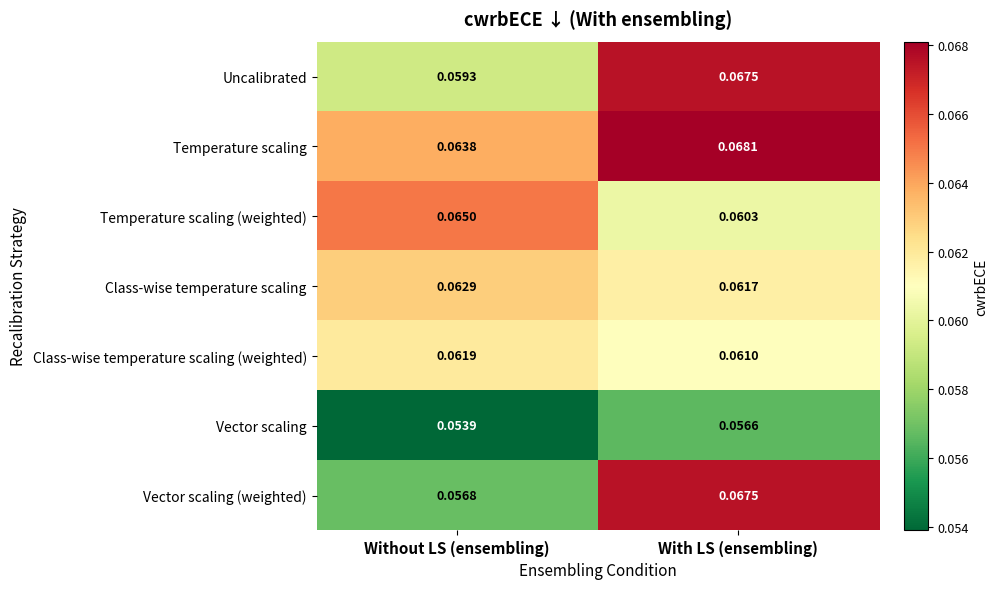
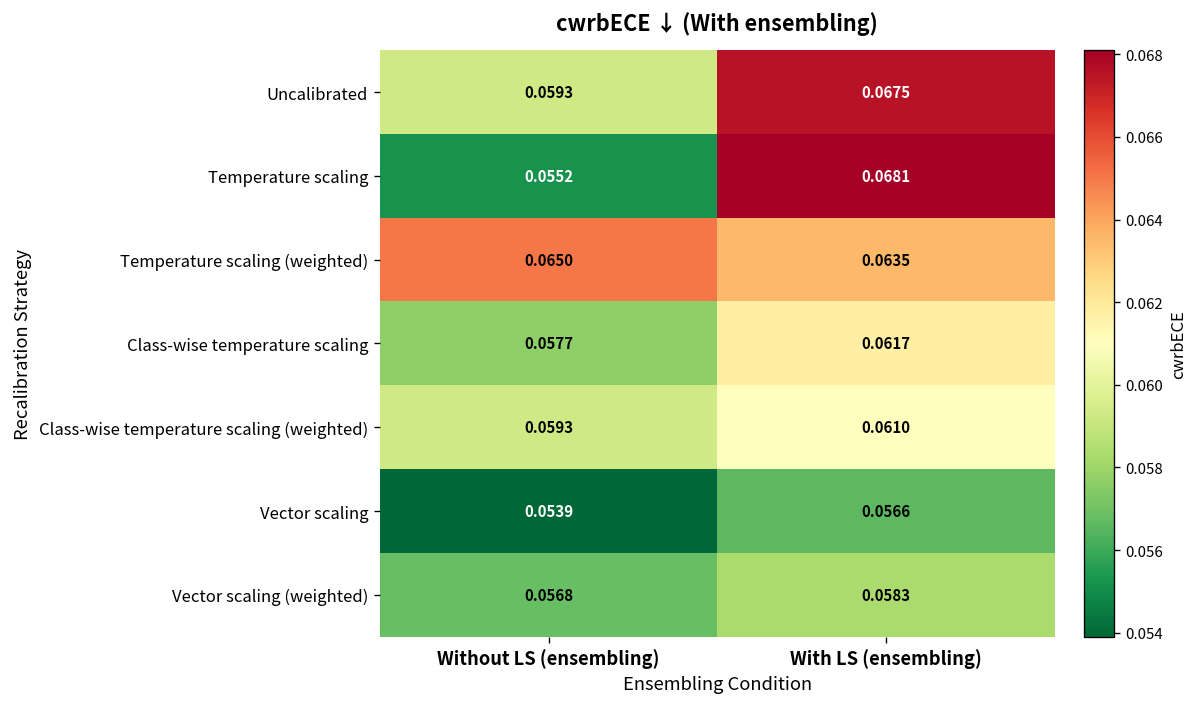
  {
    "Uncalibrated": {
      "Without LS (ensembling)": 0.0593,
      "With LS (ensembling)": 0.0675
    },
    "Temperature scaling": {
-     "Without LS (ensembling)": 0.0638,
+     "Without LS (ensembling)": 0.0552,
      "With LS (ensembling)": 0.0681
    },
    "Temperature scaling (weighted)": {
      "Without LS (ensembling)": 0.0650,
-     "With LS (ensembling)": 0.0603
+     "With LS (ensembling)": 0.0635
    },
    "Class-wise temperature scaling": {
-     "Without LS (ensembling)": 0.0629,
+     "Without LS (ensembling)": 0.0577,
      "With LS (ensembling)": 0.0617
    },
    "Class-wise temperature scaling (weighted)": {
-     "Without LS (ensembling)": 0.0619,
+     "Without LS (ensembling)": 0.0593,
      "With LS (ensembling)": 0.0610
    },
    "Vector scaling": {
      "Without LS (ensembling)": 0.0539,
      "With LS (ensembling)": 0.0566
    },
    "Vector scaling (weighted)": {
      "Without LS (ensembling)": 0.0568,
-     "With LS (ensembling)": 0.0675
+     "With LS (ensembling)": 0.0583
    }
  }
